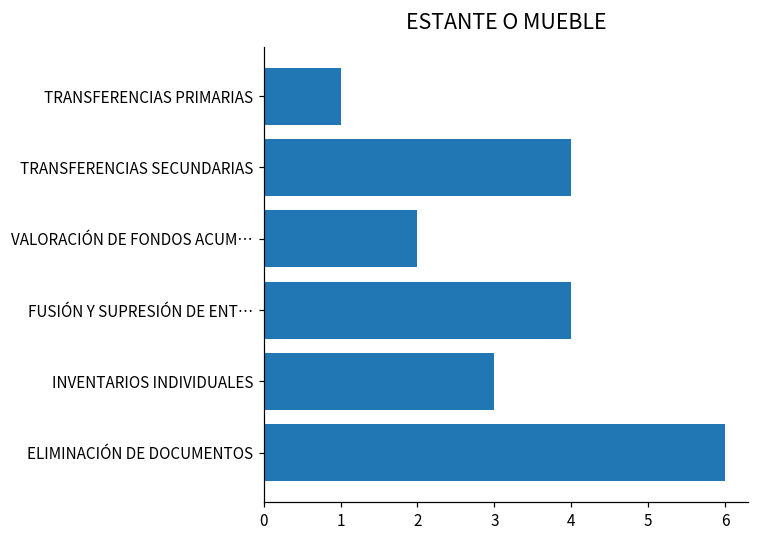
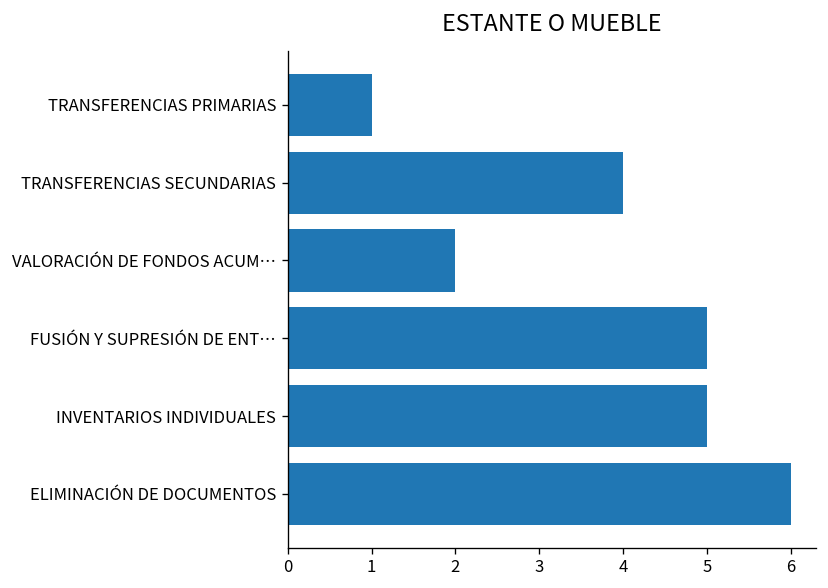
  {
    "TRANSFERENCIAS PRIMARIAS": 1,
    "TRANSFERENCIAS SECUNDARIAS": 4,
    "VALORACIÓN DE FONDOS ACUM…": 2,
-   "FUSIÓN Y SUPRESIÓN DE ENT…": 4,
-   "INVENTARIOS INDIVIDUALES": 3,
+   "FUSIÓN Y SUPRESIÓN DE ENT…": 5,
+   "INVENTARIOS INDIVIDUALES": 5,
    "ELIMINACIÓN DE DOCUMENTOS": 6
  }
